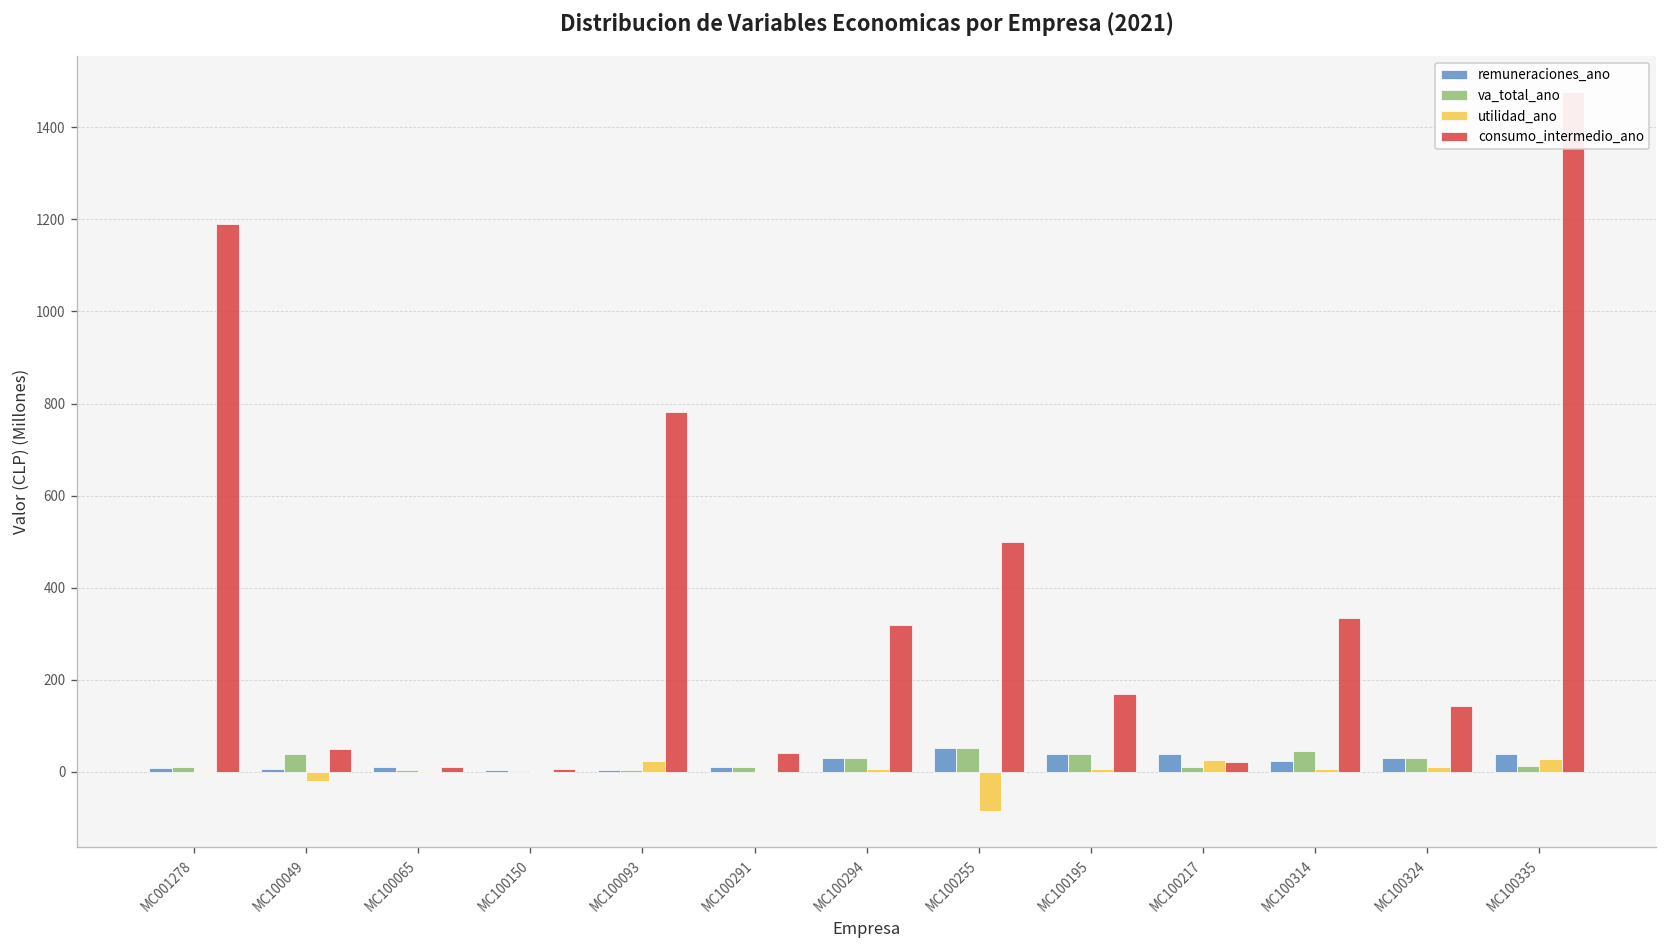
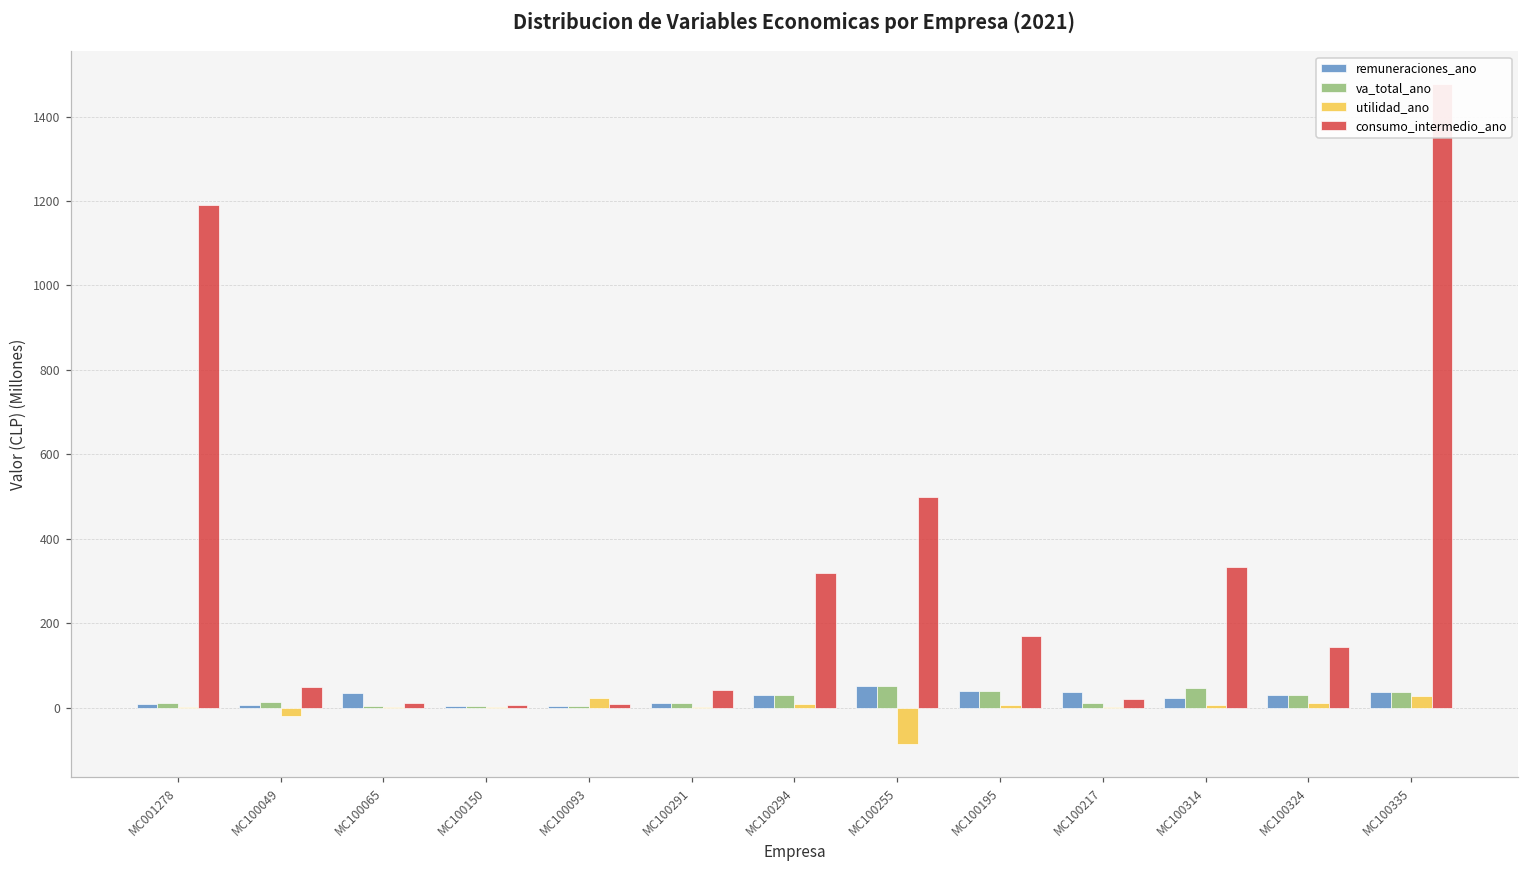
  {
    "remuneraciones_ano": {
      "MC001278": 10,
      "MC100049": 10,
-     "MC100065": 10,
+     "MC100065": 30,
      "MC100291": 10,
      "MC100294": 30,
      "MC100255": 50,
      "MC100195": 40,
      "MC100217": 40,
      "MC100314": 20,
      "MC100324": 30,
      "MC100335": 40
    },
    "va_total_ano": {
      "MC001278": 10,
-     "MC100049": 40,
+     "MC100049": 10,
      "MC100291": 10,
      "MC100294": 30,
      "MC100255": 50,
      "MC100195": 40,
      "MC100217": 10,
      "MC100314": 50,
      "MC100324": 30,
-     "MC100335": 10
+     "MC100335": 40
    },
    "utilidad_ano": {
      "MC100049": -20,
      "MC100093": 20,
      "MC100294": 10,
      "MC100255": -90,
      "MC100195": 10,
-     "MC100217": 30,
+     "MC100217": 0,
      "MC100314": 10,
      "MC100324": 10,
      "MC100335": 30
    },
    "consumo_intermedio_ano": {
      "MC001278": 1190,
      "MC100049": 50,
      "MC100065": 10,
-     "MC100093": 780,
+     "MC100093": 10,
      "MC100291": 40,
      "MC100294": 320,
      "MC100255": 500,
      "MC100195": 170,
      "MC100217": 20,
      "MC100314": 330,
      "MC100324": 140
    }
  }
